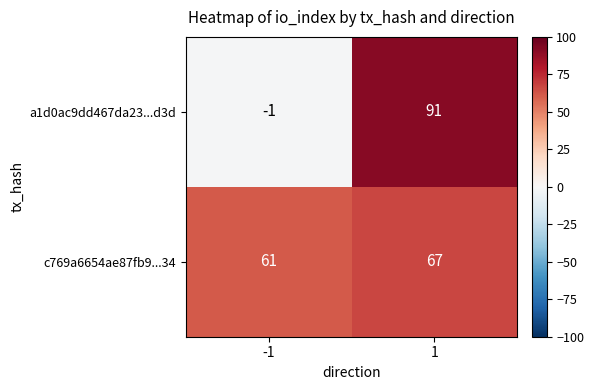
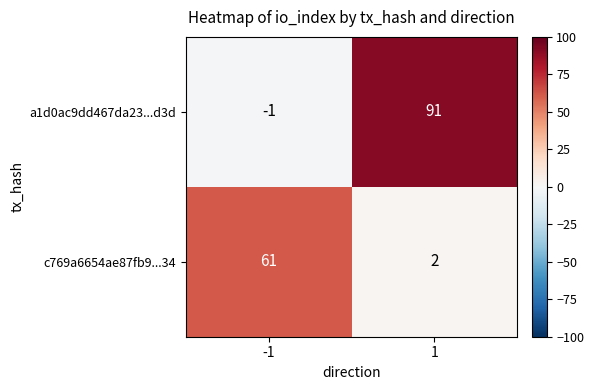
  {
    "a1d0ac9dd467da23...d3d": {
      "-1": -1,
      "1": 91
    },
    "c769a6654ae87fb9...34": {
      "-1": 61,
-     "1": 67
+     "1": 2
    }
  }
